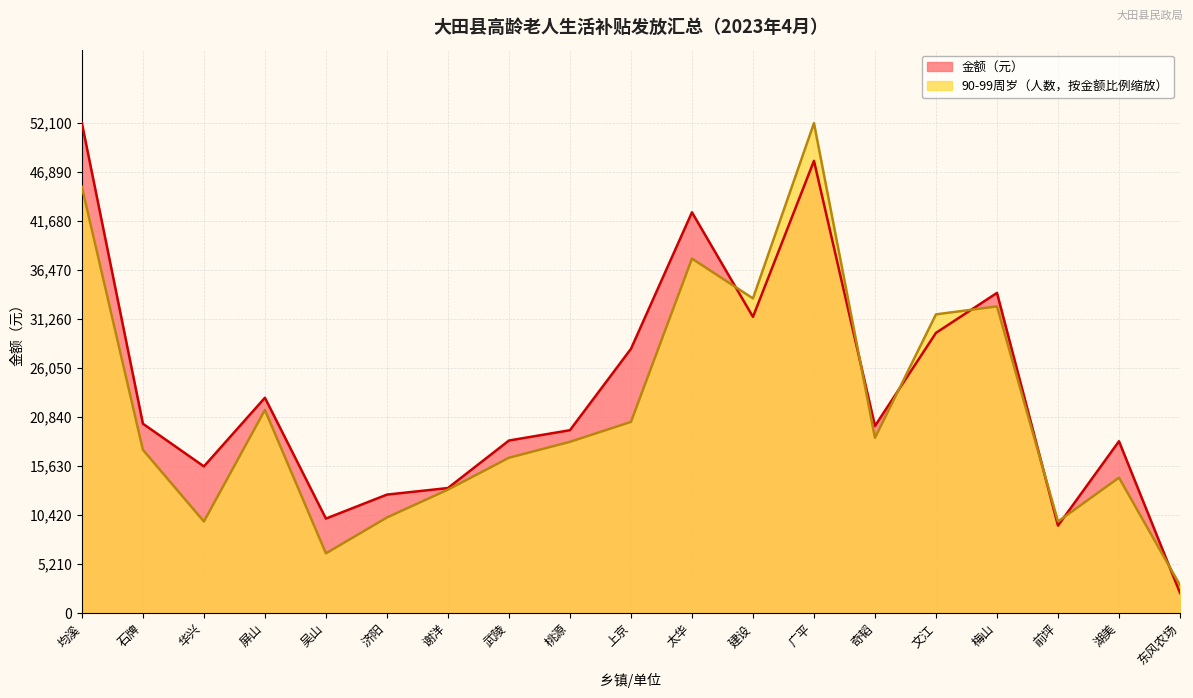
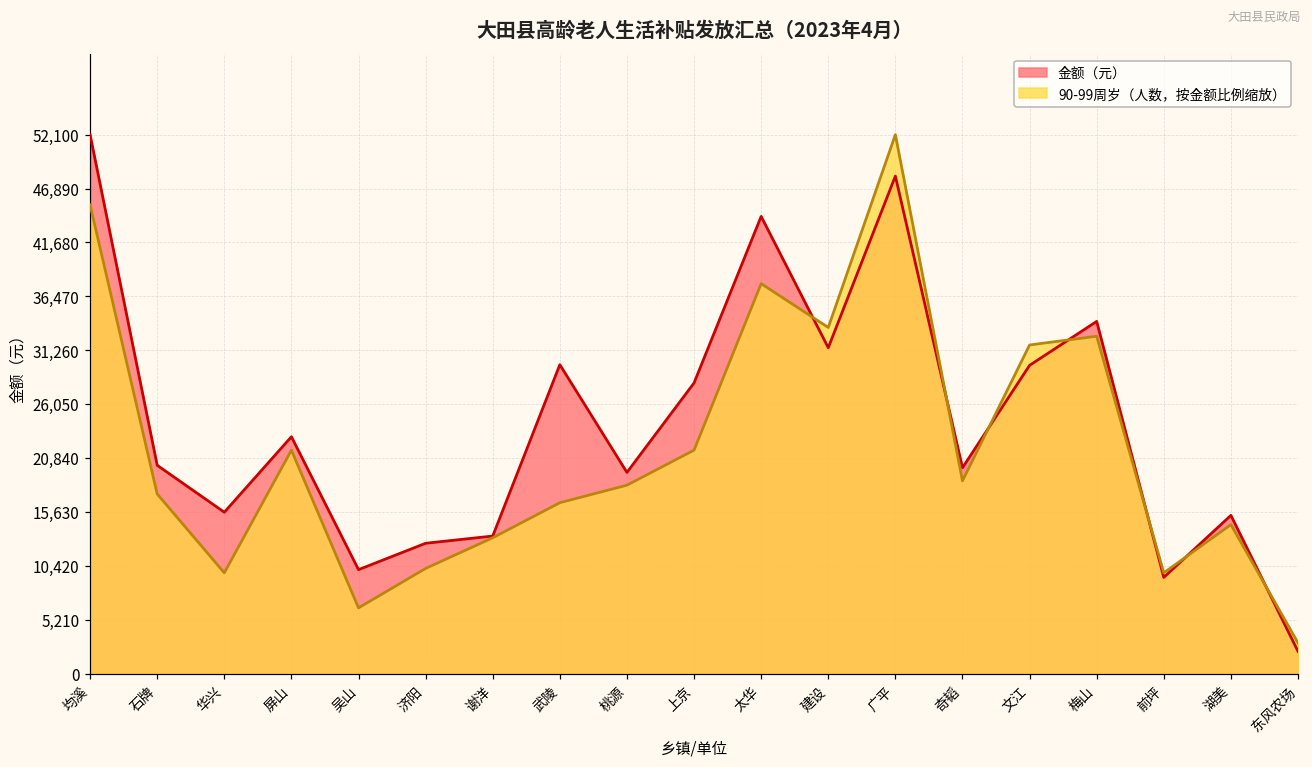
  {
    "金额（元）": {
      "均溪": "52,000",
      "石牌": "20,000",
      "华兴": "16,000",
      "屏山": "23,000",
      "吴山": "10,000",
      "济阳": "13,000",
-     "武陵": "18,000",
+     "武陵": "30,000",
      "桃源": "19,000",
      "上京": "28,000",
-     "太华": "43,000",
+     "太华": "44,000",
      "建设": "32,000",
      "广平": "48,000",
      "奇韬": "20,000",
      "文江": "30,000",
      "梅山": "34,000",
      "前坪": "9,000",
-     "湖美": "18,000",
+     "湖美": "15,000",
      "东风农场": "2,000"
    },
    "90-99周岁（人数，按金额比例缩放）": {
      "均溪": "45,000",
      "石牌": "17,000",
      "华兴": "10,000",
      "屏山": "22,000",
      "吴山": "6,000",
      "济阳": "10,000",
      "武陵": "17,000",
      "桃源": "18,000",
-     "上京": "20,000",
+     "上京": "22,000",
      "太华": "38,000",
      "建设": "33,000",
      "广平": "52,000",
      "奇韬": "19,000",
      "文江": "32,000",
      "梅山": "33,000",
      "前坪": "10,000",
      "湖美": "14,000",
      "东风农场": "3,000"
    }
  }
